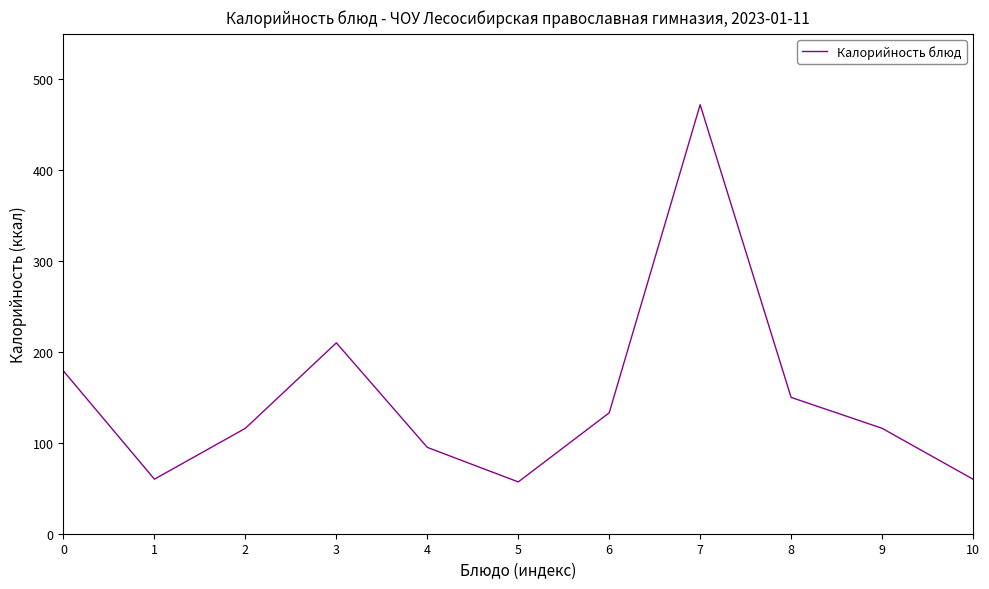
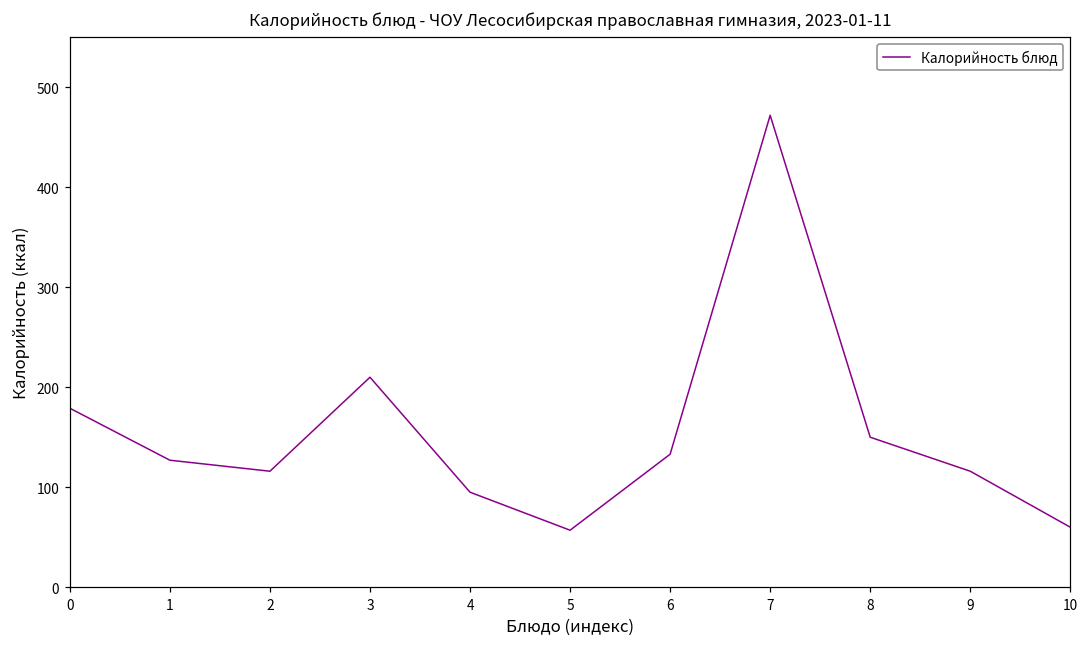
  {
    "0": 180,
-   "1": 60,
+   "1": 130,
    "2": 120,
    "3": 210,
    "4": 100,
    "5": 60,
    "6": 130,
    "7": 470,
    "8": 150,
    "9": 120,
    "10": 60
  }
